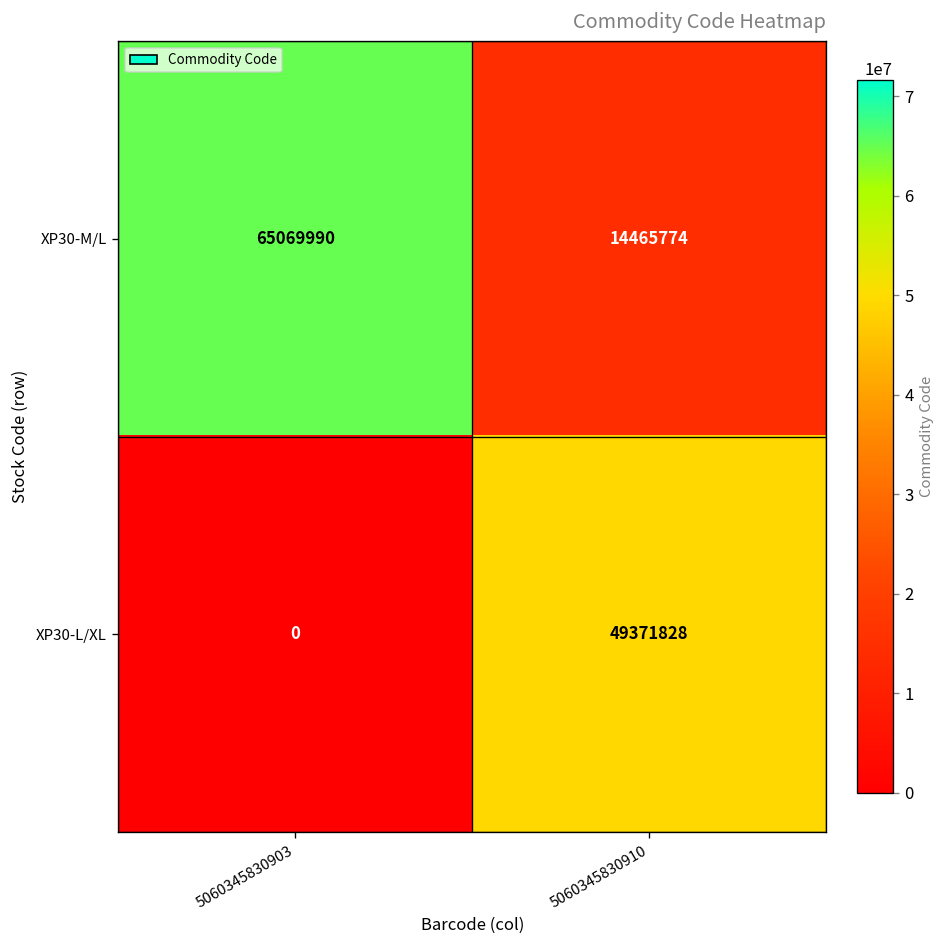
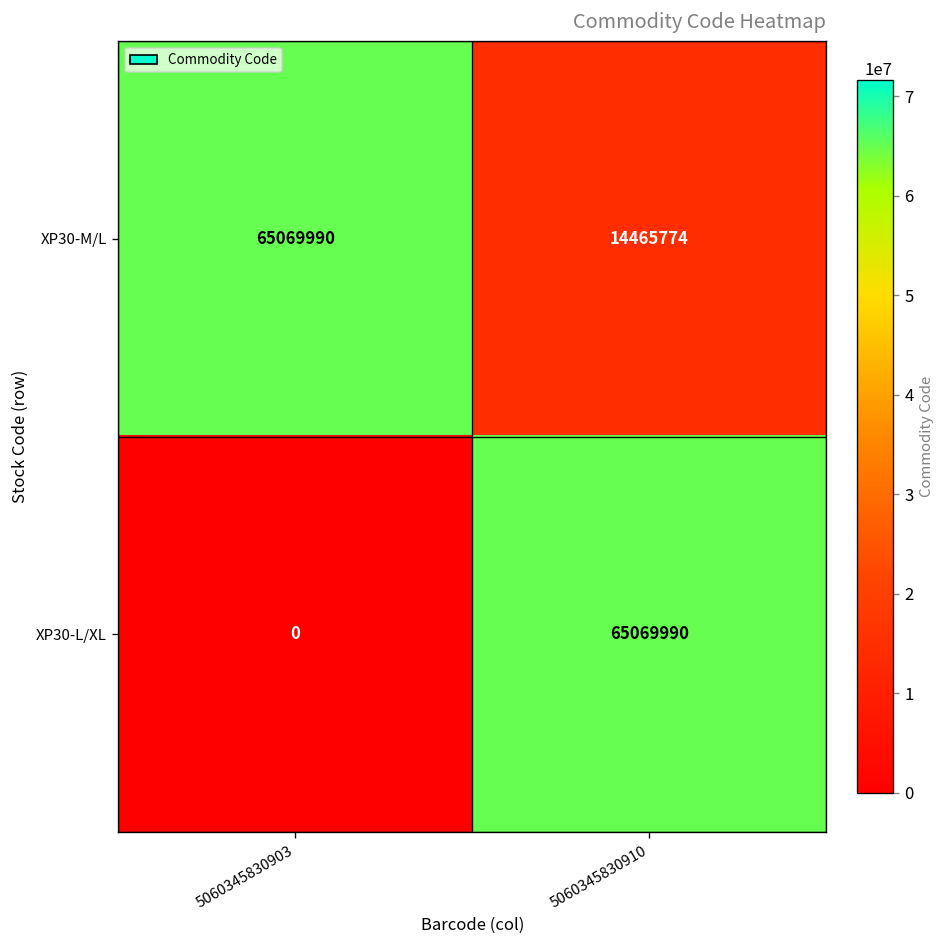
  {
    "XP30-M/L": {
      "5060345830903": 65069990,
      "5060345830910": 14465774
    },
    "XP30-L/XL": {
      "5060345830903": 0,
-     "5060345830910": 49371828
+     "5060345830910": 65069990
    }
  }
